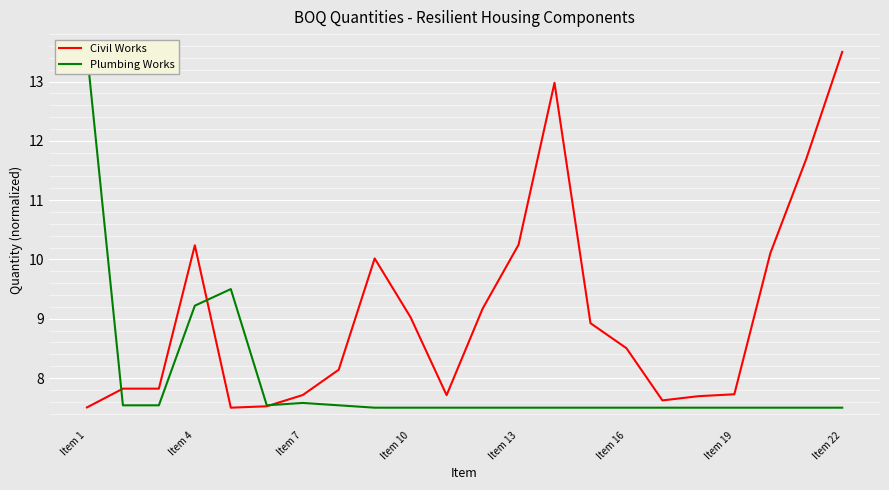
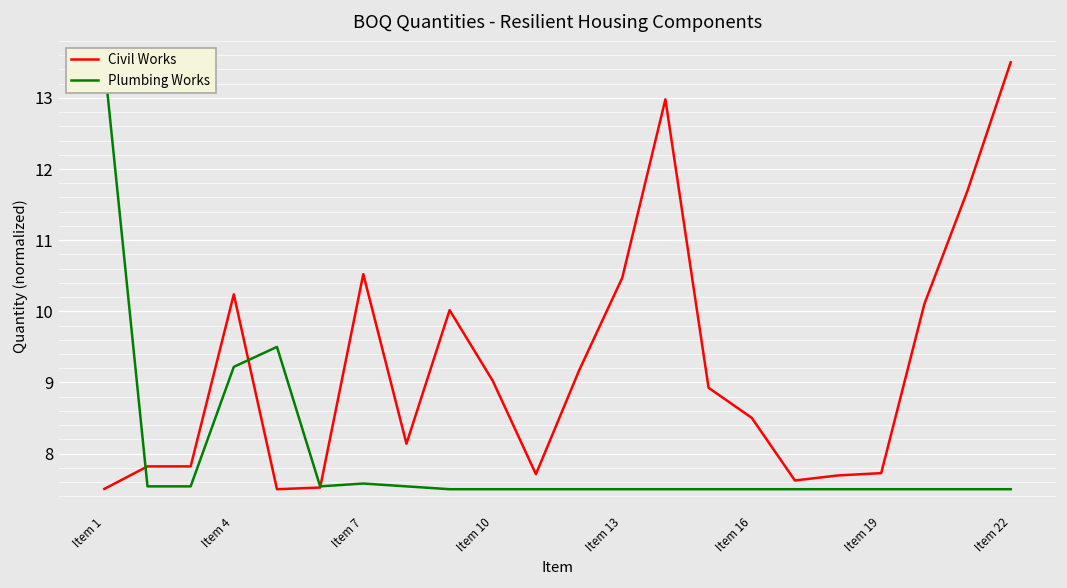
  {
    "Civil Works": {
      "Item 1": 7.5,
      "Item 4": 10.2,
-     "Item 7": 7.7,
+     "Item 7": 10.5,
      "Item 10": 9.0,
-     "Item 13": 10.2,
+     "Item 13": 10.5,
      "Item 16": 8.5,
      "Item 19": 7.7,
      "Item 22": 13.5
    },
    "Plumbing Works": {
      "Item 4": 9.2,
      "Item 7": 7.6,
      "Item 10": 7.5,
      "Item 13": 7.5,
      "Item 16": 7.5,
      "Item 19": 7.5,
      "Item 22": 7.5
    }
  }
